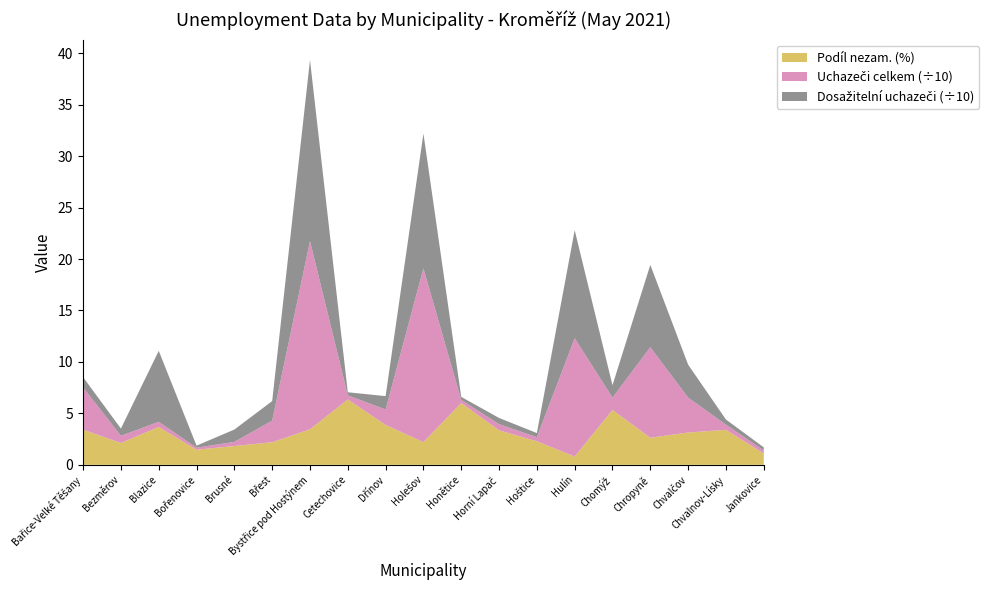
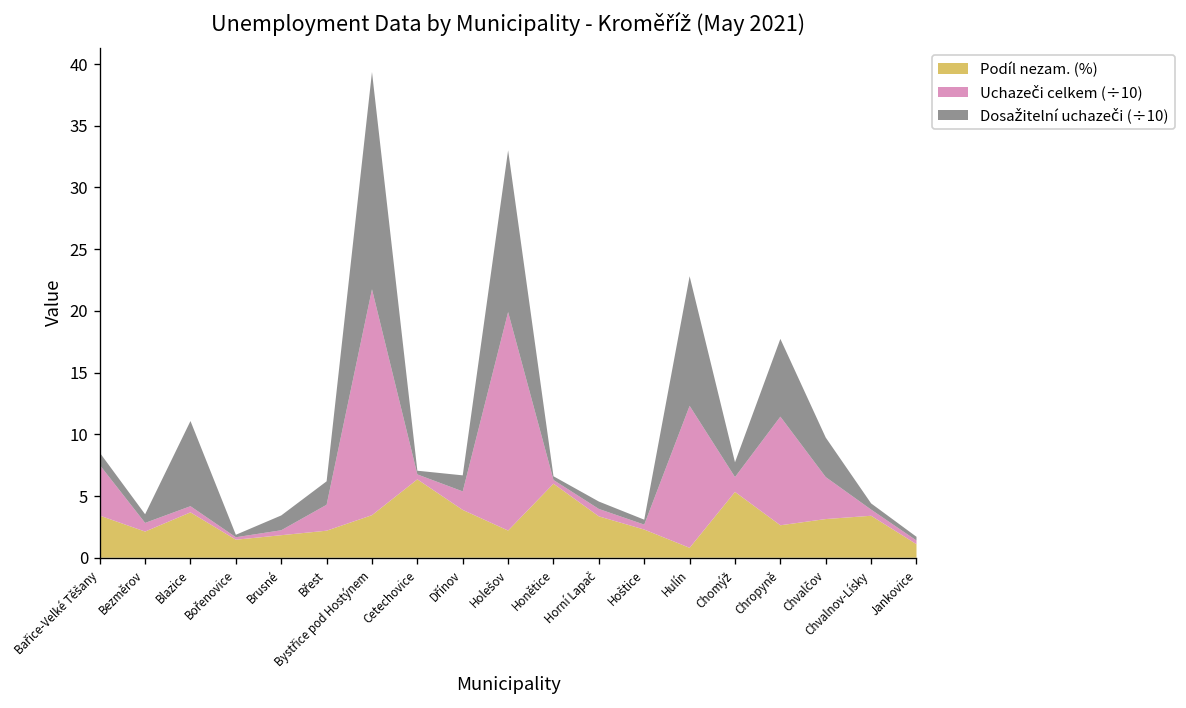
  {
    "Podíl nezam. (%)": {
      "Bařice-Velké Těšany": 3.4,
      "Bezměrov": 2.1,
      "Blazice": 3.7,
      "Brusné": 1.8,
      "Břest": 2.2,
      "Bystřice pod Hostýnem": 3.4,
      "Cetechovice": 6.4,
      "Dřínov": 3.9,
      "Holešov": 2.2,
      "Honětice": 6.0,
      "Horní Lapač": 3.4,
      "Hoštice": 2.3,
      "Hulín": 0.8,
      "Chomýž": 5.3,
      "Chropyně": 2.6,
      "Chvalčov": 3.1,
      "Chvalnov-Lísky": 3.4,
      "Jankovice": 1.1
    },
    "Uchazeči celkem (÷10)": {
      "Bařice-Velké Těšany": 4.1,
      "Bezměrov": 0.7,
      "Blazice": 0.5,
      "Brusné": 0.4,
      "Břest": 2.1,
      "Bystřice pod Hostýnem": 18.3,
      "Cetechovice": 0.4,
      "Dřínov": 1.5,
-     "Holešov": 16.9,
+     "Holešov": 17.7,
      "Honětice": 0.3,
      "Horní Lapač": 0.6,
      "Hoštice": 0.4,
      "Hulín": 11.5,
      "Chomýž": 1.2,
      "Chropyně": 8.8,
      "Chvalčov": 3.4,
      "Chvalnov-Lísky": 0.5,
      "Jankovice": 0.3
    },
    "Dosažitelní uchazeči (÷10)": {
      "Bařice-Velké Těšany": 1.0,
      "Bezměrov": 0.7,
      "Blazice": 6.9,
      "Brusné": 1.2,
      "Břest": 1.9,
      "Bystřice pod Hostýnem": 17.6,
      "Cetechovice": 0.3,
      "Dřínov": 1.3,
      "Holešov": 13.1,
      "Honětice": 0.3,
      "Horní Lapač": 0.6,
      "Hoštice": 0.4,
      "Hulín": 10.5,
      "Chomýž": 1.2,
-     "Chropyně": 8.0,
+     "Chropyně": 6.3,
      "Chvalčov": 3.2,
      "Chvalnov-Lísky": 0.5,
      "Jankovice": 0.3
    }
  }
